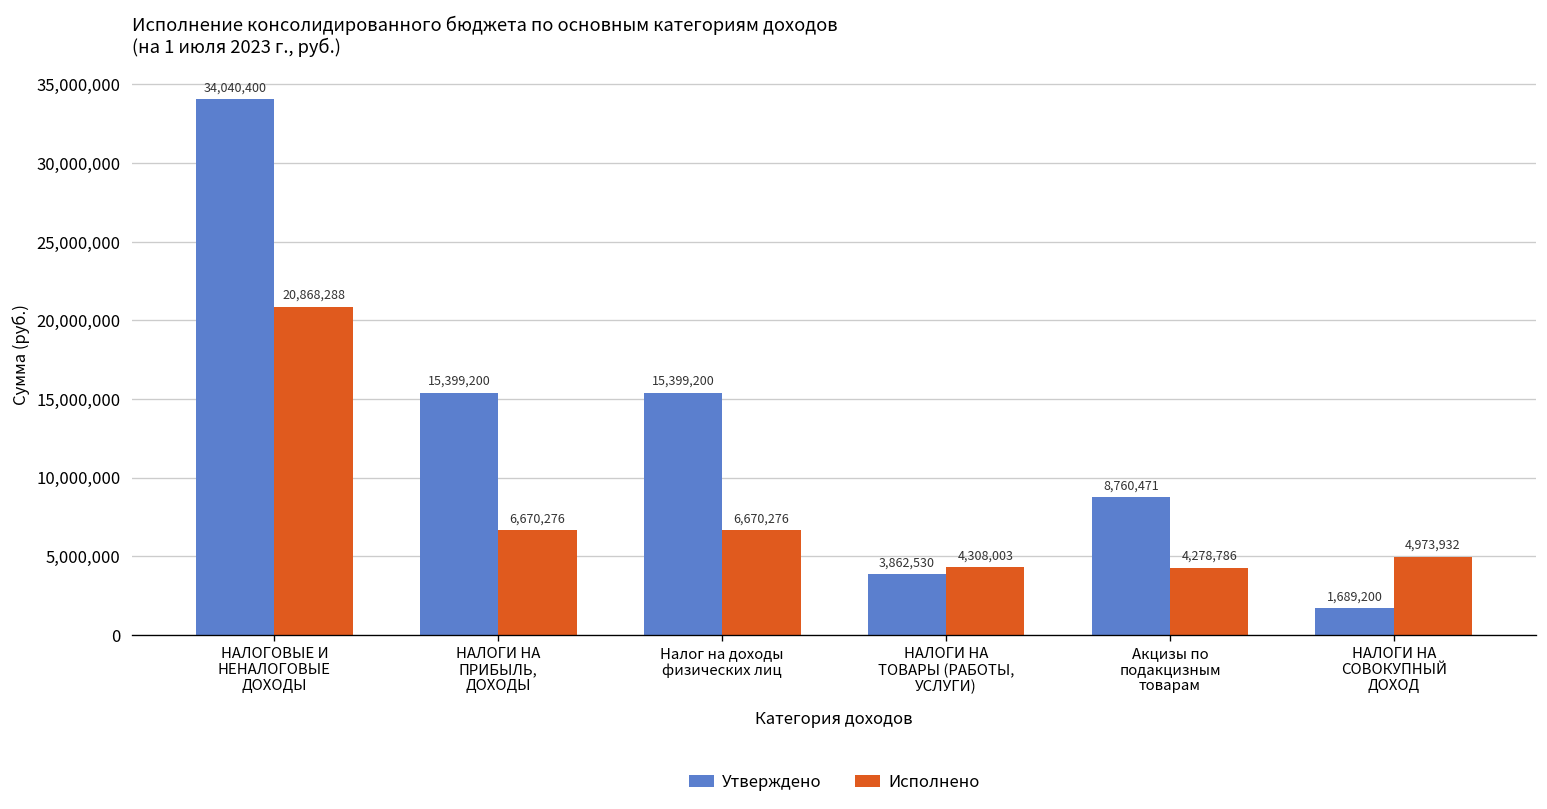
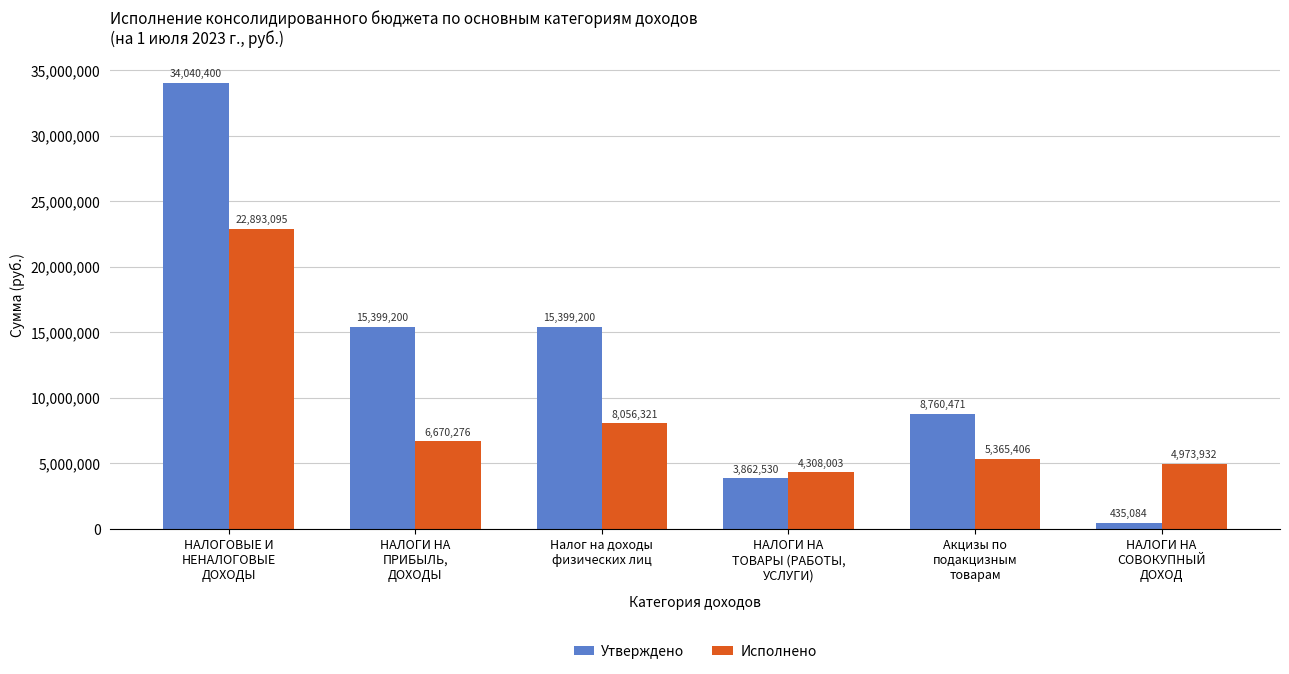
  {
    "Утверждено": {
      "НАЛОГОВЫЕ И НЕНАЛОГОВЫЕ ДОХОДЫ": "34,040,400",
      "НАЛОГИ НА ПРИБЫЛЬ, ДОХОДЫ": "15,399,200",
      "Налог на доходы физических лиц": "15,399,200",
      "НАЛОГИ НА ТОВАРЫ (РАБОТЫ, УСЛУГИ)": "3,862,530",
      "Акцизы по подакцизным товарам": "8,760,471",
-     "НАЛОГИ НА СОВОКУПНЫЙ ДОХОД": "1,689,200"
+     "НАЛОГИ НА СОВОКУПНЫЙ ДОХОД": "435,084"
    },
    "Исполнено": {
-     "НАЛОГОВЫЕ И НЕНАЛОГОВЫЕ ДОХОДЫ": "20,868,288",
+     "НАЛОГОВЫЕ И НЕНАЛОГОВЫЕ ДОХОДЫ": "22,893,095",
      "НАЛОГИ НА ПРИБЫЛЬ, ДОХОДЫ": "6,670,276",
-     "Налог на доходы физических лиц": "6,670,276",
+     "Налог на доходы физических лиц": "8,056,321",
      "НАЛОГИ НА ТОВАРЫ (РАБОТЫ, УСЛУГИ)": "4,308,003",
-     "Акцизы по подакцизным товарам": "4,278,786",
+     "Акцизы по подакцизным товарам": "5,365,406",
      "НАЛОГИ НА СОВОКУПНЫЙ ДОХОД": "4,973,932"
    }
  }
